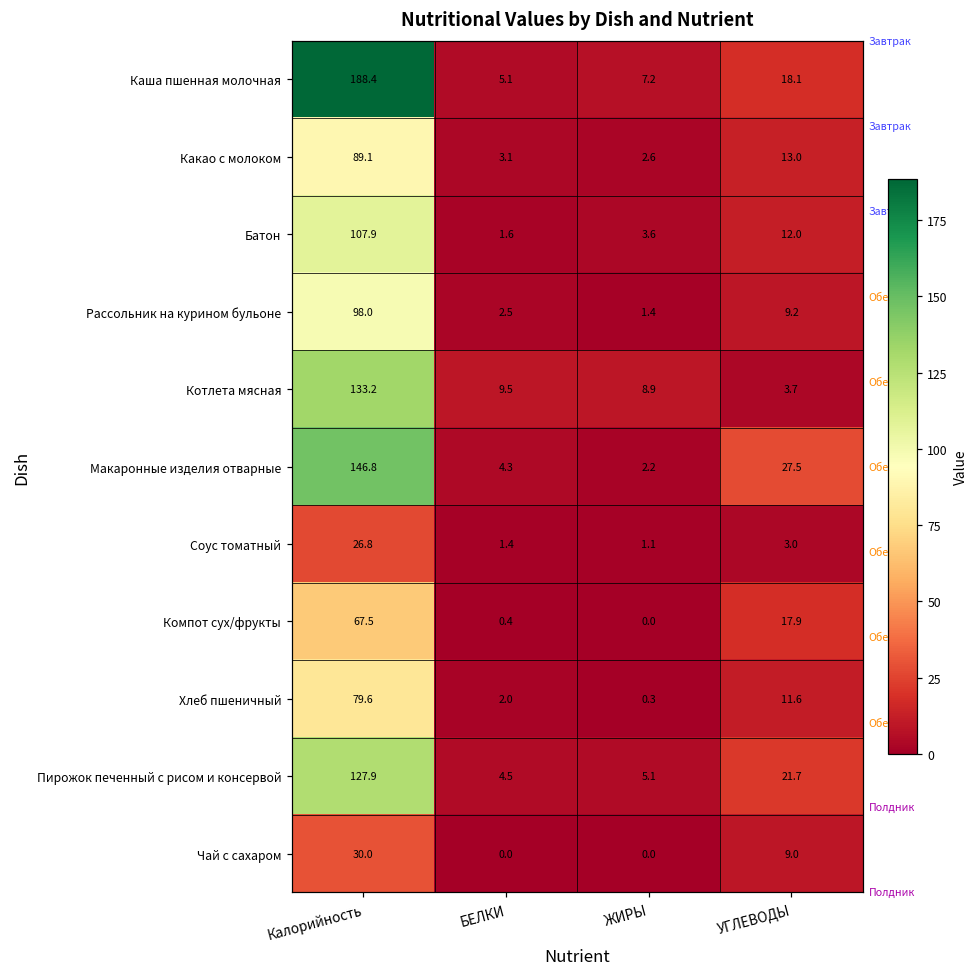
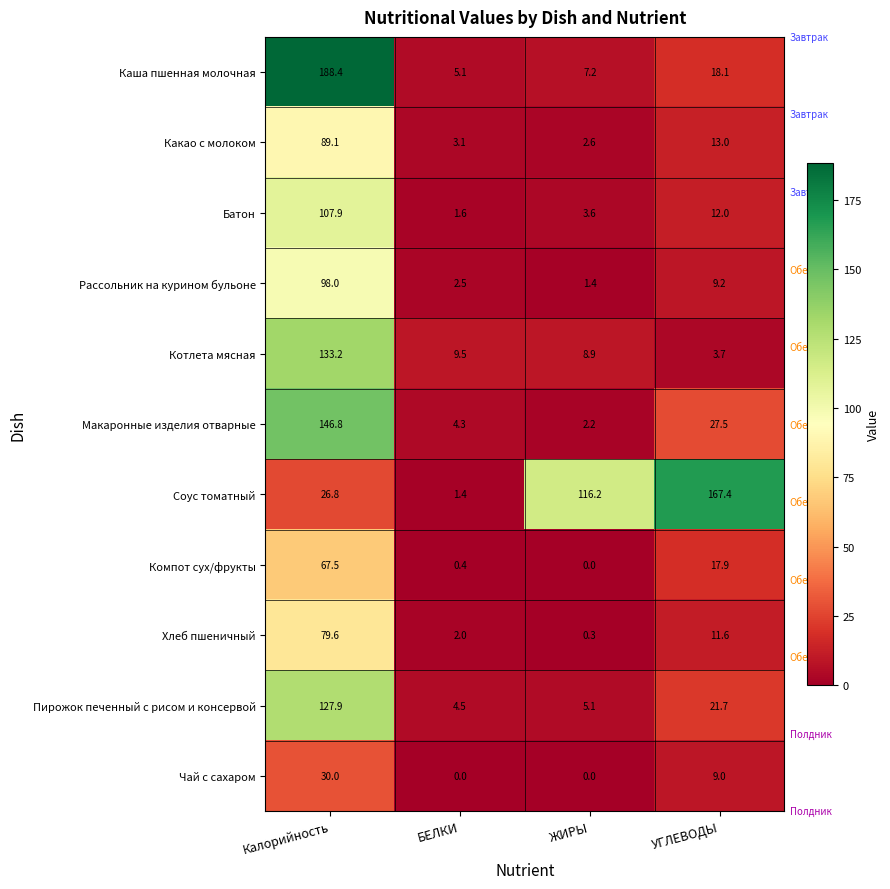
  {
    "Каша пшенная молочная": {
      "Калорийность": 188.4,
      "БЕЛКИ": 5.1,
      "ЖИРЫ": 7.2,
      "УГЛЕВОДЫ": 18.1
    },
    "Какао с молоком": {
      "Калорийность": 89.1,
      "БЕЛКИ": 3.1,
      "ЖИРЫ": 2.6,
      "УГЛЕВОДЫ": 13.0
    },
    "Батон": {
      "Калорийность": 107.9,
      "БЕЛКИ": 1.6,
      "ЖИРЫ": 3.6,
      "УГЛЕВОДЫ": 12.0
    },
    "Рассольник на курином бульоне": {
      "Калорийность": 98.0,
      "БЕЛКИ": 2.5,
      "ЖИРЫ": 1.4,
      "УГЛЕВОДЫ": 9.2
    },
    "Котлета мясная": {
      "Калорийность": 133.2,
      "БЕЛКИ": 9.5,
      "ЖИРЫ": 8.9,
      "УГЛЕВОДЫ": 3.7
    },
    "Макаронные изделия отварные": {
      "Калорийность": 146.8,
      "БЕЛКИ": 4.3,
      "ЖИРЫ": 2.2,
      "УГЛЕВОДЫ": 27.5
    },
    "Соус томатный": {
      "Калорийность": 26.8,
      "БЕЛКИ": 1.4,
-     "ЖИРЫ": 1.1,
-     "УГЛЕВОДЫ": 3.0
+     "ЖИРЫ": 116.2,
+     "УГЛЕВОДЫ": 167.4
    },
    "Компот сух/фрукты": {
      "Калорийность": 67.5,
      "БЕЛКИ": 0.4,
      "ЖИРЫ": 0.0,
      "УГЛЕВОДЫ": 17.9
    },
    "Хлеб пшеничный": {
      "Калорийность": 79.6,
      "БЕЛКИ": 2.0,
      "ЖИРЫ": 0.3,
      "УГЛЕВОДЫ": 11.6
    },
    "Пирожок печенный с рисом и консервой": {
      "Калорийность": 127.9,
      "БЕЛКИ": 4.5,
      "ЖИРЫ": 5.1,
      "УГЛЕВОДЫ": 21.7
    },
    "Чай с сахаром": {
      "Калорийность": 30.0,
      "БЕЛКИ": 0.0,
      "ЖИРЫ": 0.0,
      "УГЛЕВОДЫ": 9.0
    }
  }
